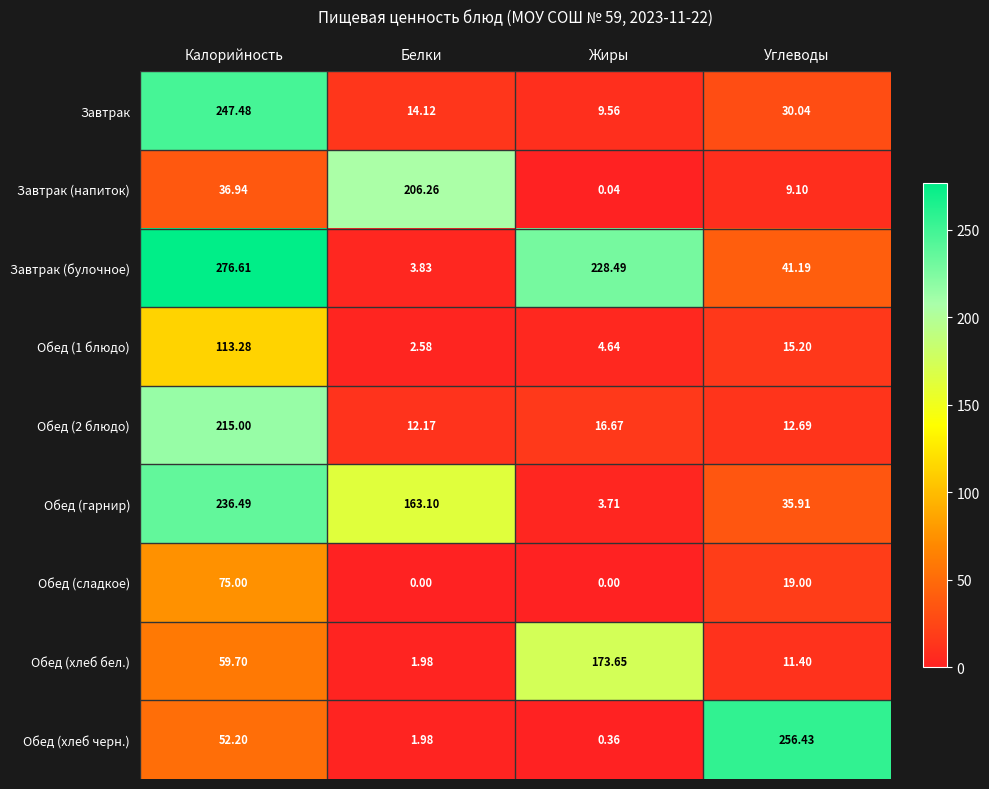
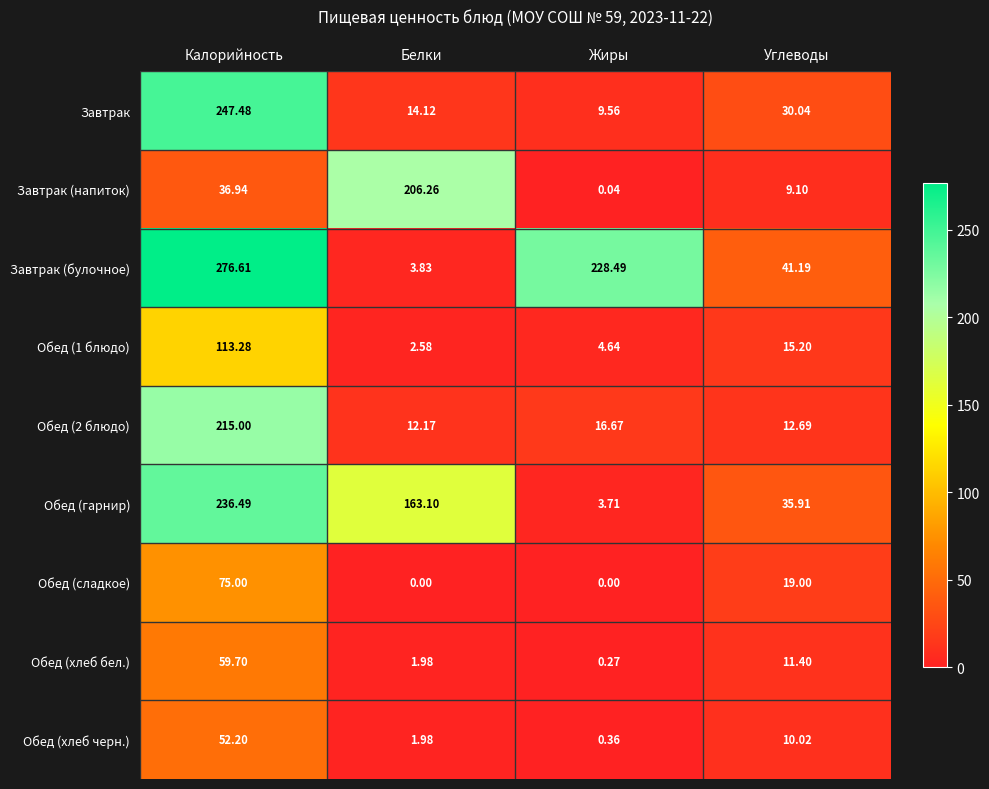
  {
    "Завтрак": {
      "Калорийность": 247.48,
      "Белки": 14.12,
      "Жиры": 9.56,
      "Углеводы": 30.04
    },
    "Завтрак (напиток)": {
      "Калорийность": 36.94,
      "Белки": 206.26,
      "Жиры": 0.04,
      "Углеводы": 9.10
    },
    "Завтрак (булочное)": {
      "Калорийность": 276.61,
      "Белки": 3.83,
      "Жиры": 228.49,
      "Углеводы": 41.19
    },
    "Обед (1 блюдо)": {
      "Калорийность": 113.28,
      "Белки": 2.58,
      "Жиры": 4.64,
      "Углеводы": 15.20
    },
    "Обед (2 блюдо)": {
      "Калорийность": 215.00,
      "Белки": 12.17,
      "Жиры": 16.67,
      "Углеводы": 12.69
    },
    "Обед (гарнир)": {
      "Калорийность": 236.49,
      "Белки": 163.10,
      "Жиры": 3.71,
      "Углеводы": 35.91
    },
    "Обед (сладкое)": {
      "Калорийность": 75.00,
      "Белки": 0.00,
      "Жиры": 0.00,
      "Углеводы": 19.00
    },
    "Обед (хлеб бел.)": {
      "Калорийность": 59.70,
      "Белки": 1.98,
-     "Жиры": 173.65,
+     "Жиры": 0.27,
      "Углеводы": 11.40
    },
    "Обед (хлеб черн.)": {
      "Калорийность": 52.20,
      "Белки": 1.98,
      "Жиры": 0.36,
-     "Углеводы": 256.43
+     "Углеводы": 10.02
    }
  }
